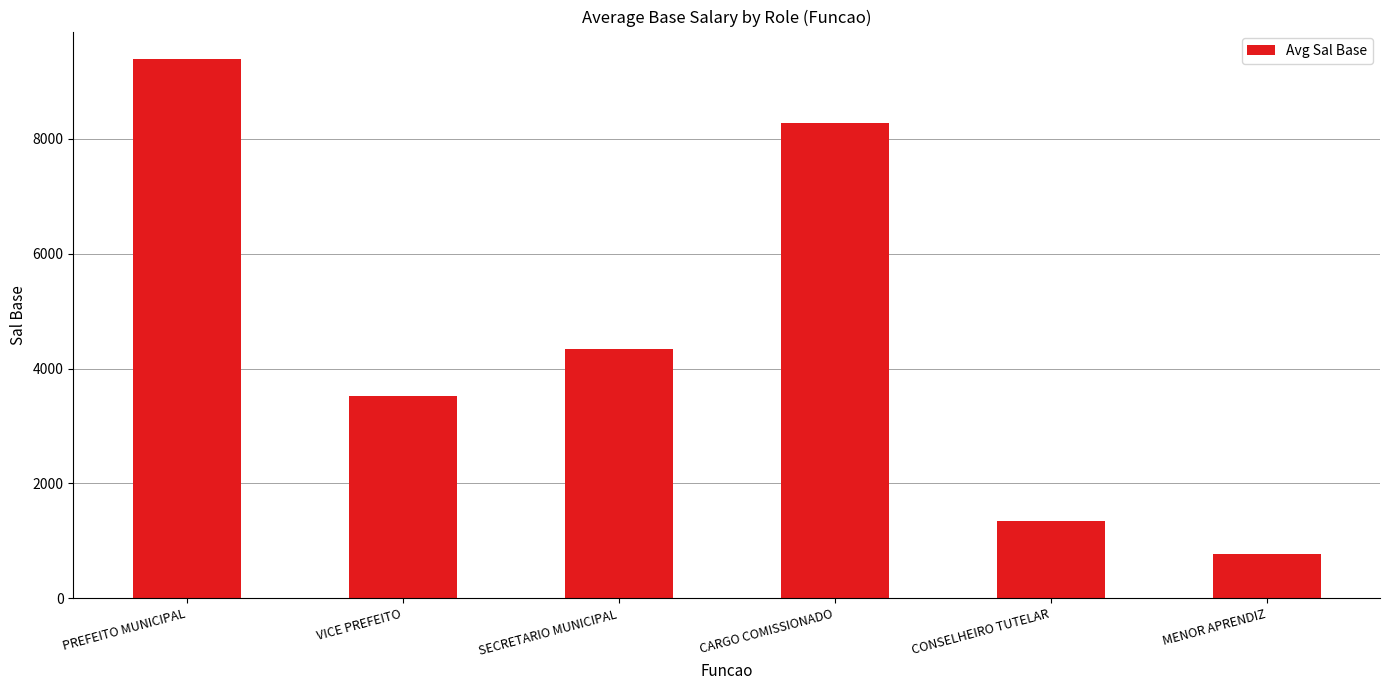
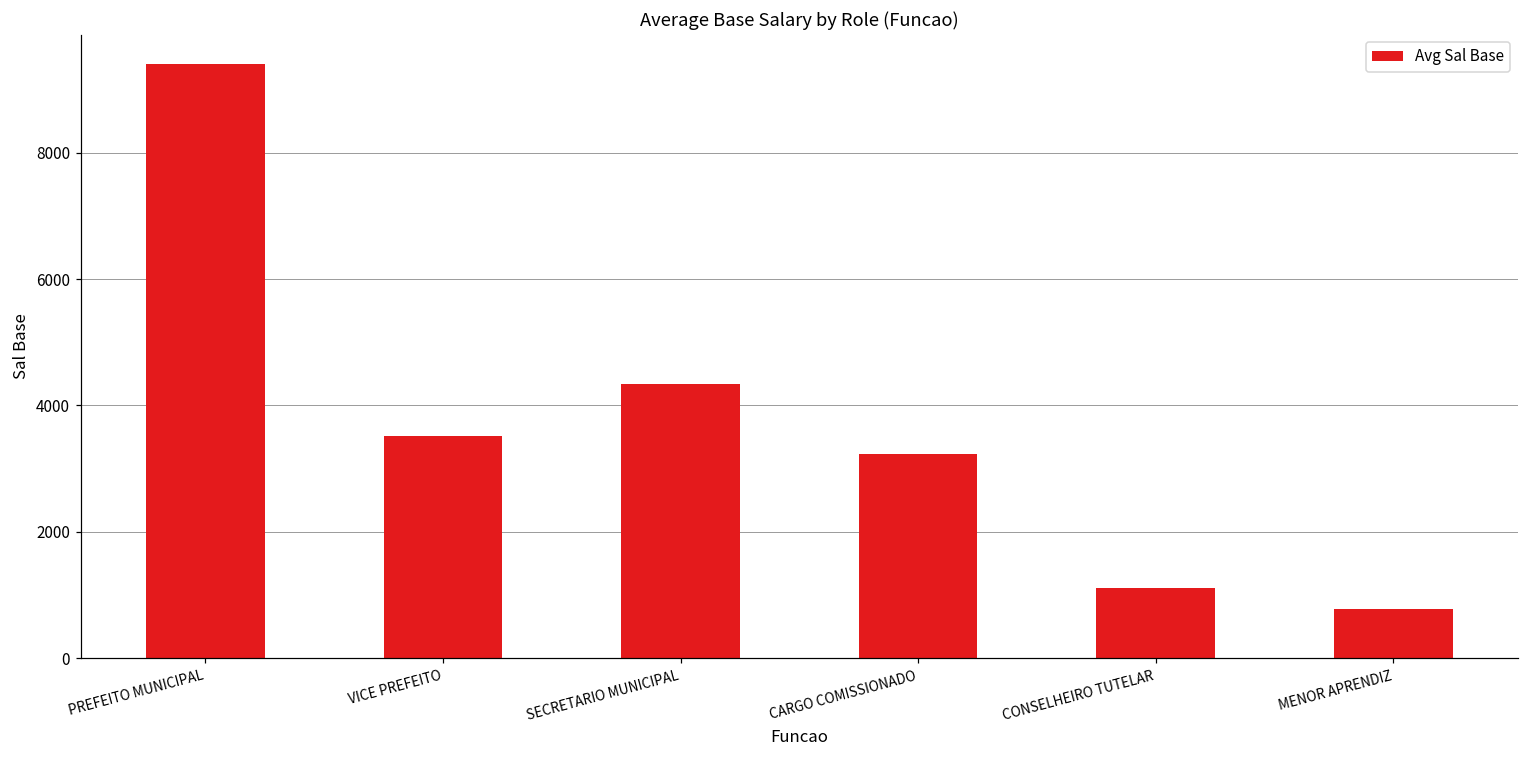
  {
    "PREFEITO MUNICIPAL": 9400,
    "VICE PREFEITO": 3500,
    "SECRETARIO MUNICIPAL": 4300,
-   "CARGO COMISSIONADO": 8300,
-   "CONSELHEIRO TUTELAR": 1400,
+   "CARGO COMISSIONADO": 3200,
+   "CONSELHEIRO TUTELAR": 1100,
    "MENOR APRENDIZ": 800
  }
